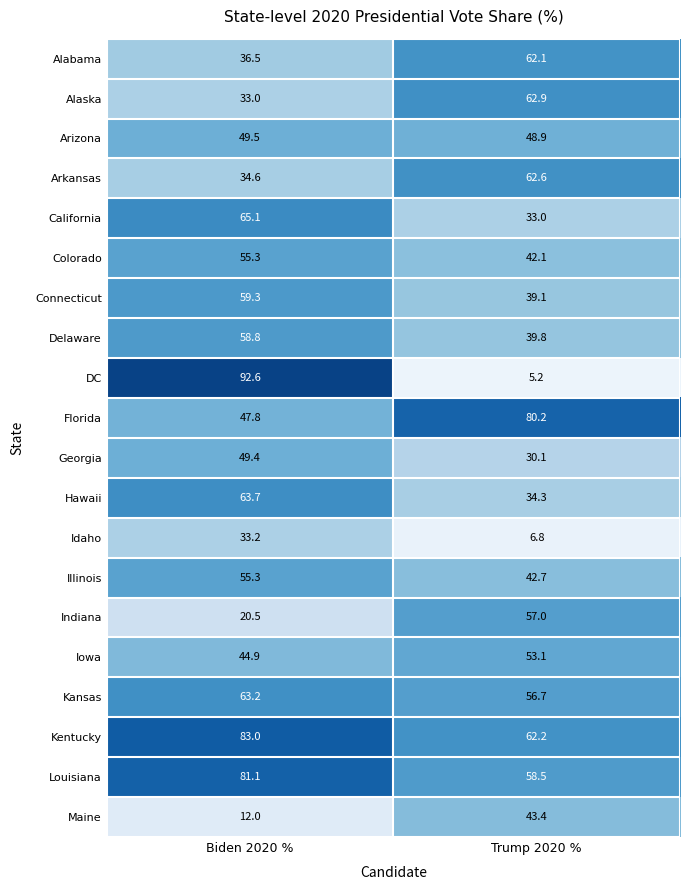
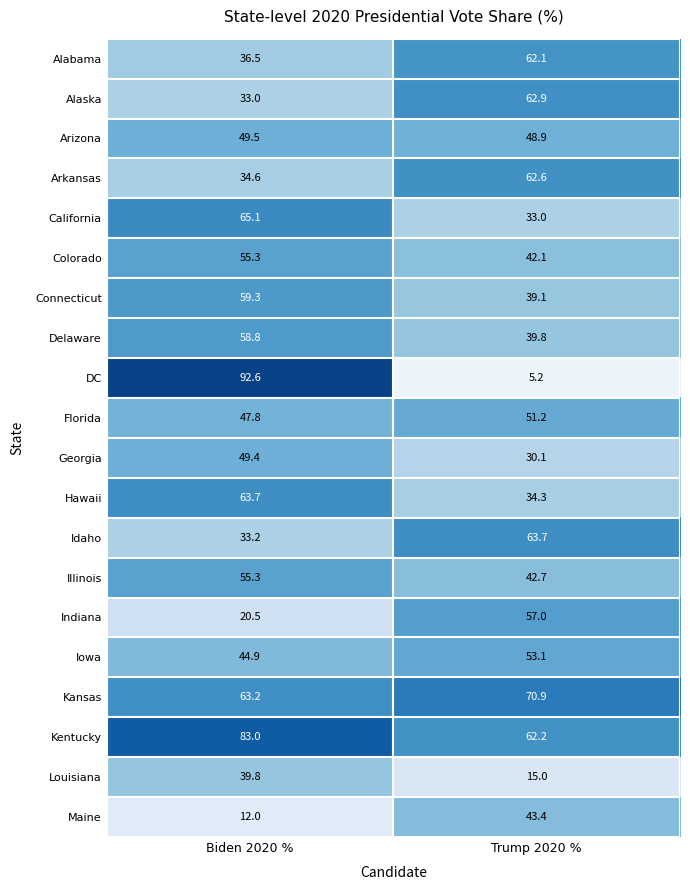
  {
    "Alabama": {
      "Biden 2020 %": 36.5,
      "Trump 2020 %": 62.1
    },
    "Alaska": {
      "Biden 2020 %": 33.0,
      "Trump 2020 %": 62.9
    },
    "Arizona": {
      "Biden 2020 %": 49.5,
      "Trump 2020 %": 48.9
    },
    "Arkansas": {
      "Biden 2020 %": 34.6,
      "Trump 2020 %": 62.6
    },
    "California": {
      "Biden 2020 %": 65.1,
      "Trump 2020 %": 33.0
    },
    "Colorado": {
      "Biden 2020 %": 55.3,
      "Trump 2020 %": 42.1
    },
    "Connecticut": {
      "Biden 2020 %": 59.3,
      "Trump 2020 %": 39.1
    },
    "Delaware": {
      "Biden 2020 %": 58.8,
      "Trump 2020 %": 39.8
    },
    "DC": {
      "Biden 2020 %": 92.6,
      "Trump 2020 %": 5.2
    },
    "Florida": {
      "Biden 2020 %": 47.8,
-     "Trump 2020 %": 80.2
+     "Trump 2020 %": 51.2
    },
    "Georgia": {
      "Biden 2020 %": 49.4,
      "Trump 2020 %": 30.1
    },
    "Hawaii": {
      "Biden 2020 %": 63.7,
      "Trump 2020 %": 34.3
    },
    "Idaho": {
      "Biden 2020 %": 33.2,
-     "Trump 2020 %": 6.8
+     "Trump 2020 %": 63.7
    },
    "Illinois": {
      "Biden 2020 %": 55.3,
      "Trump 2020 %": 42.7
    },
    "Indiana": {
      "Biden 2020 %": 20.5,
      "Trump 2020 %": 57.0
    },
    "Iowa": {
      "Biden 2020 %": 44.9,
      "Trump 2020 %": 53.1
    },
    "Kansas": {
      "Biden 2020 %": 63.2,
-     "Trump 2020 %": 56.7
+     "Trump 2020 %": 70.9
    },
    "Kentucky": {
      "Biden 2020 %": 83.0,
      "Trump 2020 %": 62.2
    },
    "Louisiana": {
-     "Biden 2020 %": 81.1,
-     "Trump 2020 %": 58.5
+     "Biden 2020 %": 39.8,
+     "Trump 2020 %": 15.0
    },
    "Maine": {
      "Biden 2020 %": 12.0,
      "Trump 2020 %": 43.4
    }
  }
